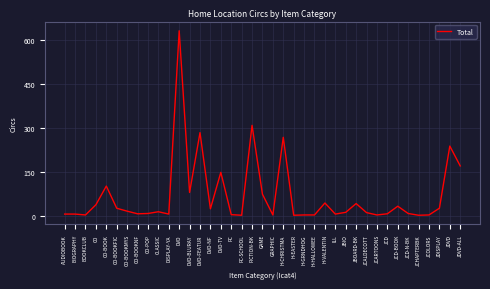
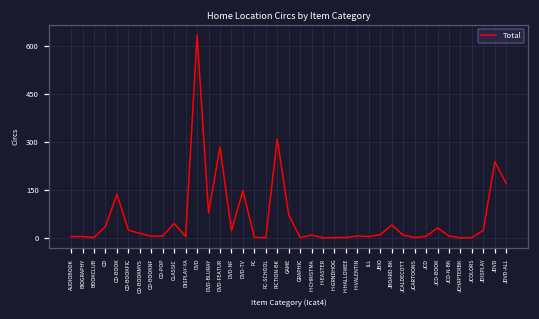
  {
    "AUDIOBOOK": 10,
    "BIOGRAPHY": 10,
    "BOOKCLUB": 0,
    "CD": 40,
-   "CD-BOOK": 100,
+   "CD-BOOK": 140,
    "CD-BOOKFIC": 30,
    "CD-BOOKMYS": 20,
    "CD-BOOKNF": 10,
    "CD-POP": 10,
-   "CLASSIC": 10,
+   "CLASSIC": 50,
    "DISPLAY-YA": 10,
    "DVD": 630,
    "DVD-BLURAY": 80,
    "DVD-FEATUR": 280,
    "DVD-NF": 20,
    "DVD-TV": 150,
    "FC": 0,
    "FC-SCHOOL": 0,
    "FICTION-BK": 310,
    "GAME": 70,
    "GRAPHIC": 0,
-   "H-CHRISTMA": 270,
+   "H-CHRISTMA": 10,
    "H-EASTER": 0,
    "H-GRNDHOG": 0,
    "H-HALLOWEE": 0,
-   "H-VALENTIN": 40,
+   "H-VALENTIN": 10,
    "ILL": 10,
    "JBIO": 10,
    "JBOARD-BK": 40,
    "JCALDECOTT": 10,
    "JCARTOONS": 0,
    "JCD": 10,
    "JCD-BOOK": 30,
    "JCD-N-BK": 10,
    "JCHAPTERBK": 0,
    "JCOLORS": 0,
    "JDISPLAY": 30,
    "JDVD": 240,
    "JDVD-ALL": 170
  }
